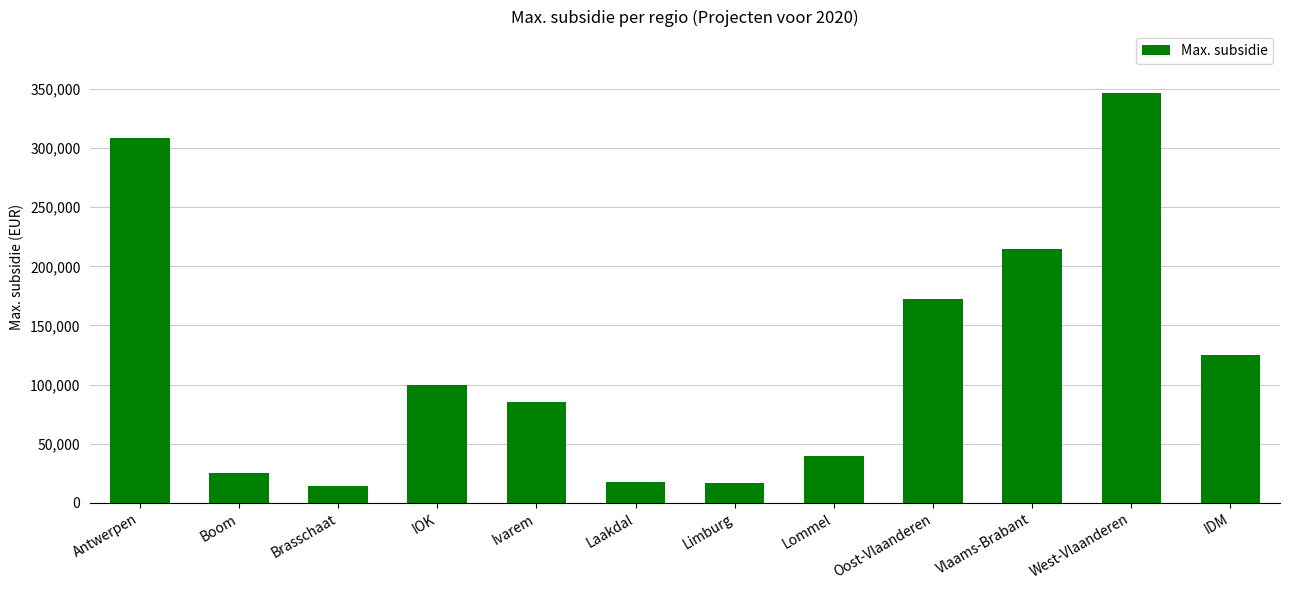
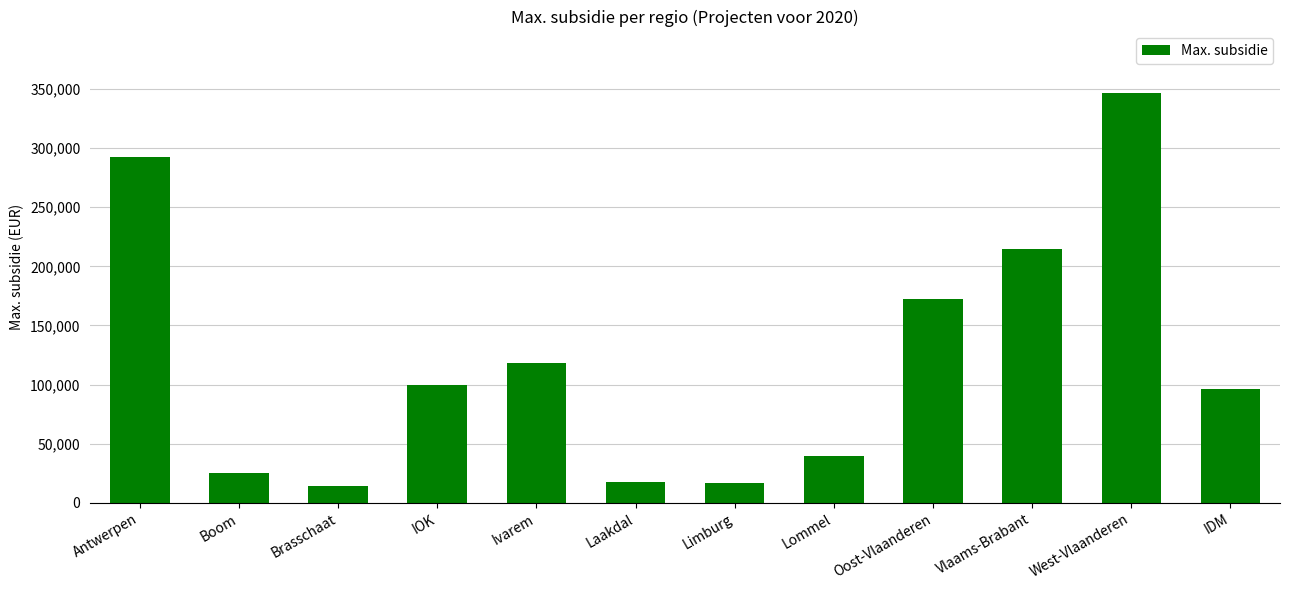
  {
-   "Antwerpen": "309,000",
+   "Antwerpen": "292,000",
    "Boom": "25,000",
    "Brasschaat": "14,000",
    "IOK": "100,000",
-   "Ivarem": "85,000",
+   "Ivarem": "119,000",
    "Laakdal": "17,000",
    "Limburg": "17,000",
    "Lommel": "40,000",
    "Oost-Vlaanderen": "172,000",
    "Vlaams-Brabant": "215,000",
    "West-Vlaanderen": "347,000",
-   "IDM": "125,000"
+   "IDM": "96,000"
  }
